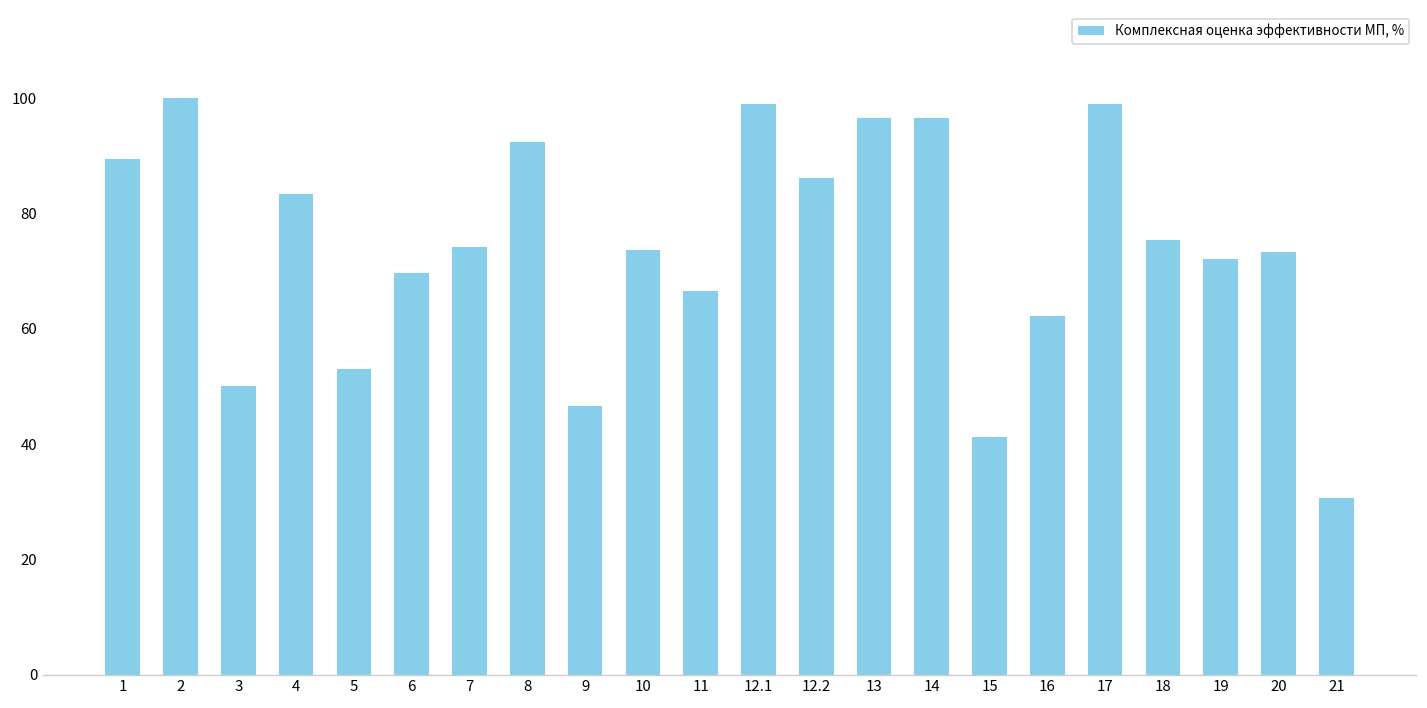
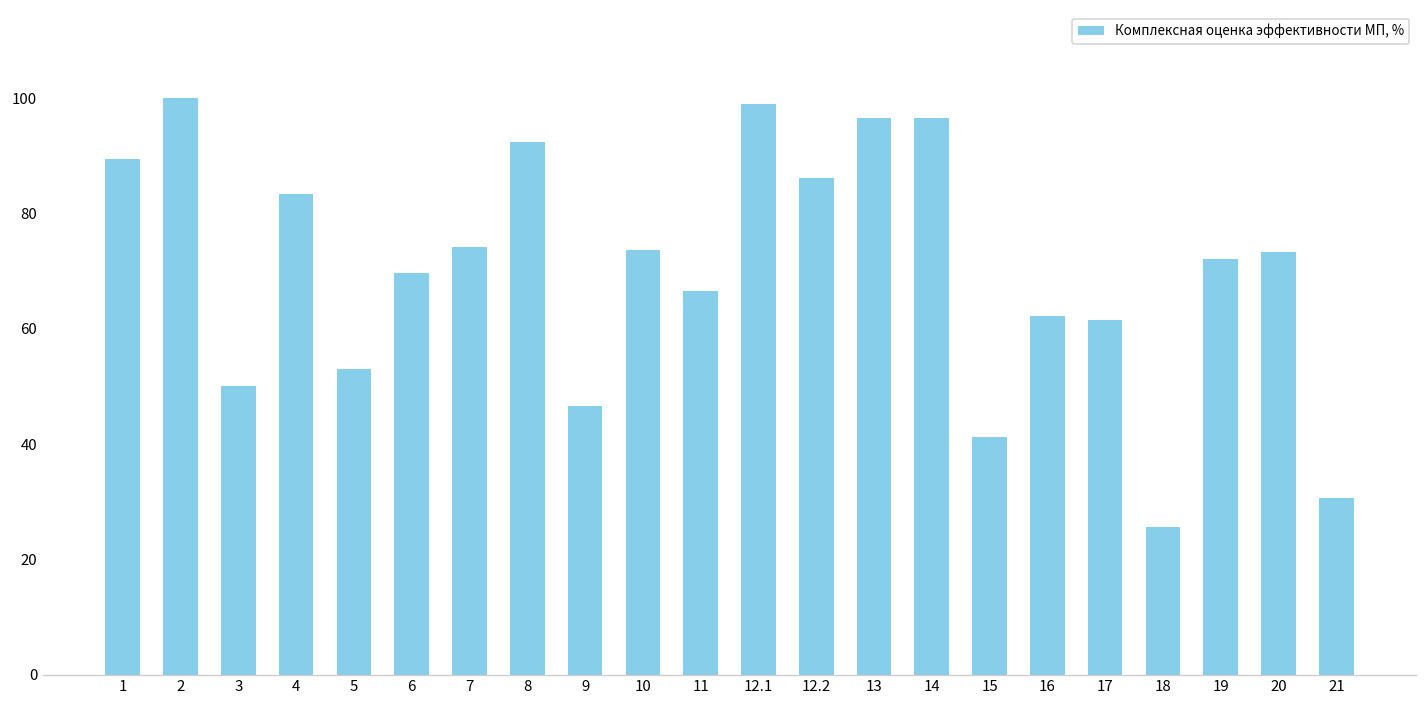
  {
    "1": 90,
    "2": 100,
    "3": 50,
    "4": 83,
    "5": 53,
    "6": 70,
    "7": 74,
    "8": 92,
    "9": 47,
    "10": 74,
    "11": 67,
    "12.1": 99,
    "12.2": 86,
    "13": 97,
    "14": 97,
    "15": 41,
    "16": 62,
-   "17": 99,
-   "18": 75,
+   "17": 62,
+   "18": 26,
    "19": 72,
    "20": 73,
    "21": 31
  }
